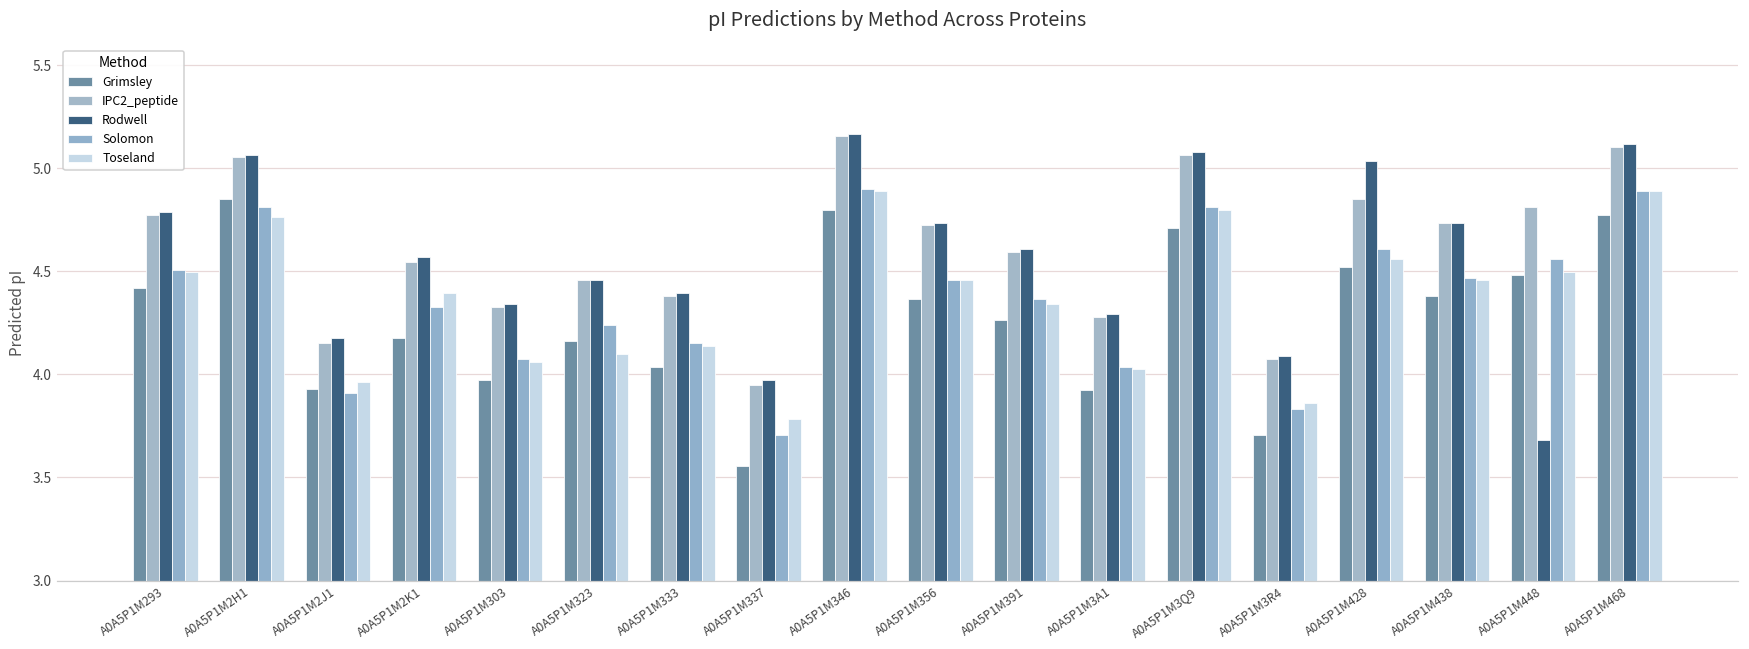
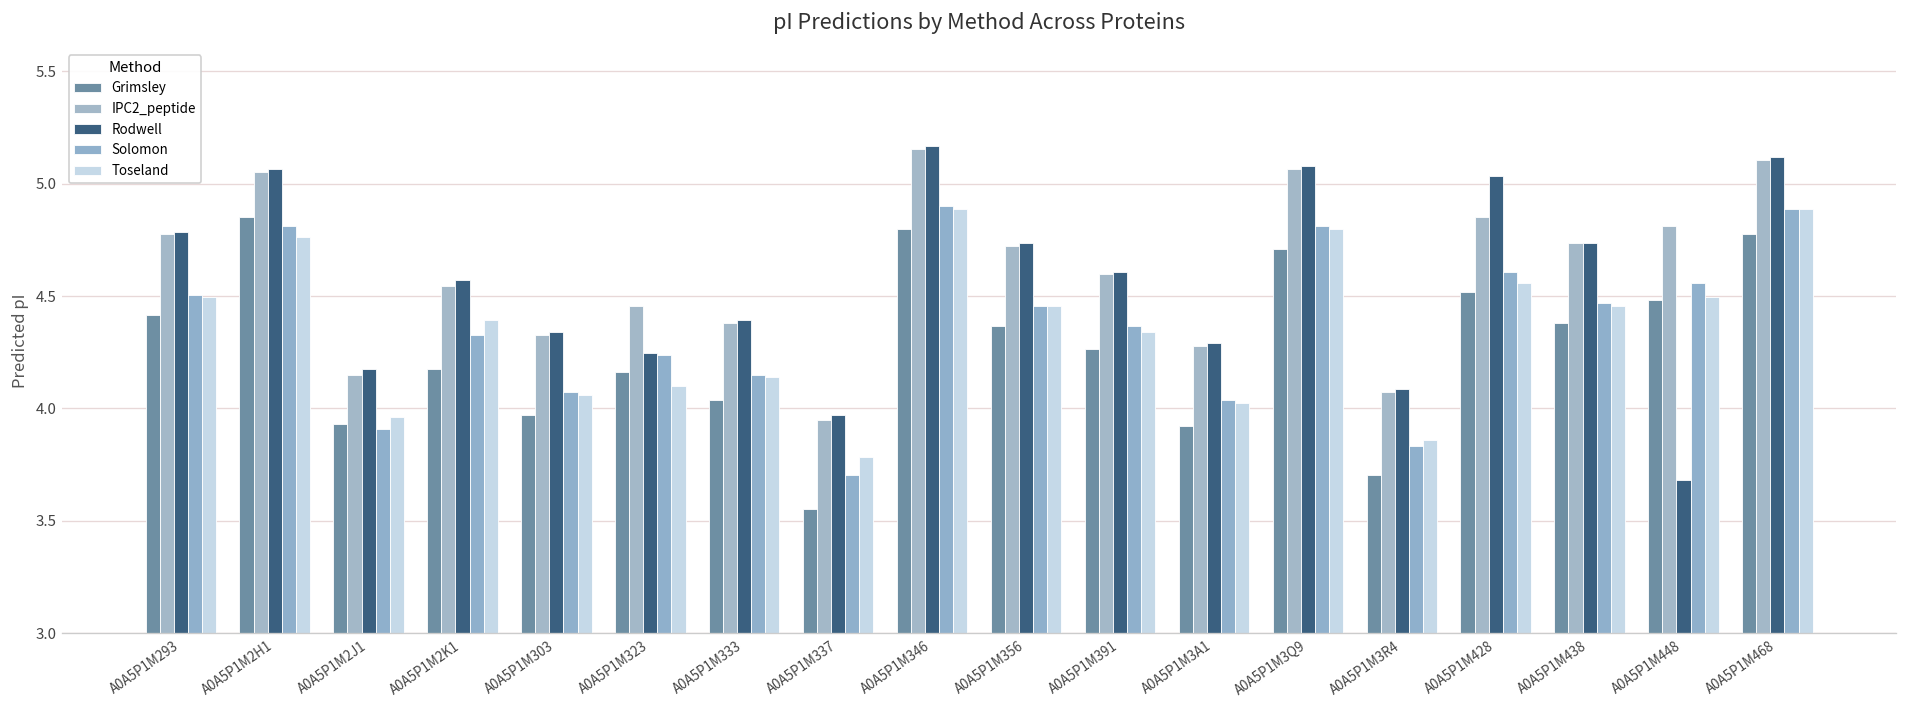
  {
    "Grimsley": {
      "A0A5P1M293": 4.42,
      "A0A5P1M2H1": 4.85,
      "A0A5P1M2J1": 3.93,
      "A0A5P1M2K1": 4.18,
      "A0A5P1M303": 3.97,
      "A0A5P1M323": 4.16,
      "A0A5P1M333": 4.04,
      "A0A5P1M337": 3.55,
      "A0A5P1M346": 4.80,
      "A0A5P1M356": 4.37,
      "A0A5P1M391": 4.27,
      "A0A5P1M3A1": 3.92,
      "A0A5P1M3Q9": 4.71,
      "A0A5P1M3R4": 3.71,
      "A0A5P1M428": 4.52,
      "A0A5P1M438": 4.38,
      "A0A5P1M448": 4.48,
      "A0A5P1M468": 4.77
    },
    "Rodwell": {
      "A0A5P1M293": 4.79,
      "A0A5P1M2H1": 5.07,
      "A0A5P1M2J1": 4.18,
      "A0A5P1M2K1": 4.57,
      "A0A5P1M303": 4.34,
-     "A0A5P1M323": 4.46,
+     "A0A5P1M323": 4.25,
      "A0A5P1M333": 4.39,
      "A0A5P1M337": 3.97,
      "A0A5P1M346": 5.17,
      "A0A5P1M356": 4.74,
      "A0A5P1M391": 4.61,
      "A0A5P1M3A1": 4.29,
      "A0A5P1M3Q9": 5.08,
      "A0A5P1M3R4": 4.09,
      "A0A5P1M428": 5.04,
      "A0A5P1M438": 4.74,
      "A0A5P1M448": 3.68,
      "A0A5P1M468": 5.12
    }
  }
